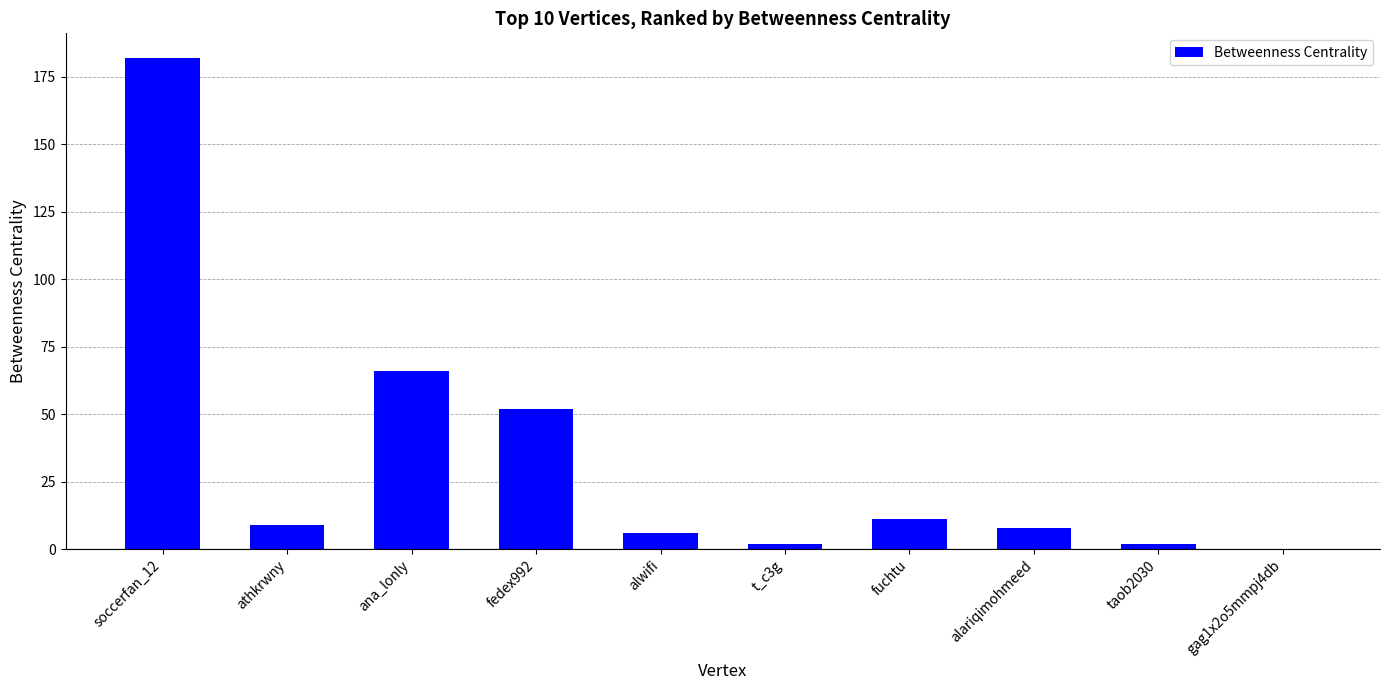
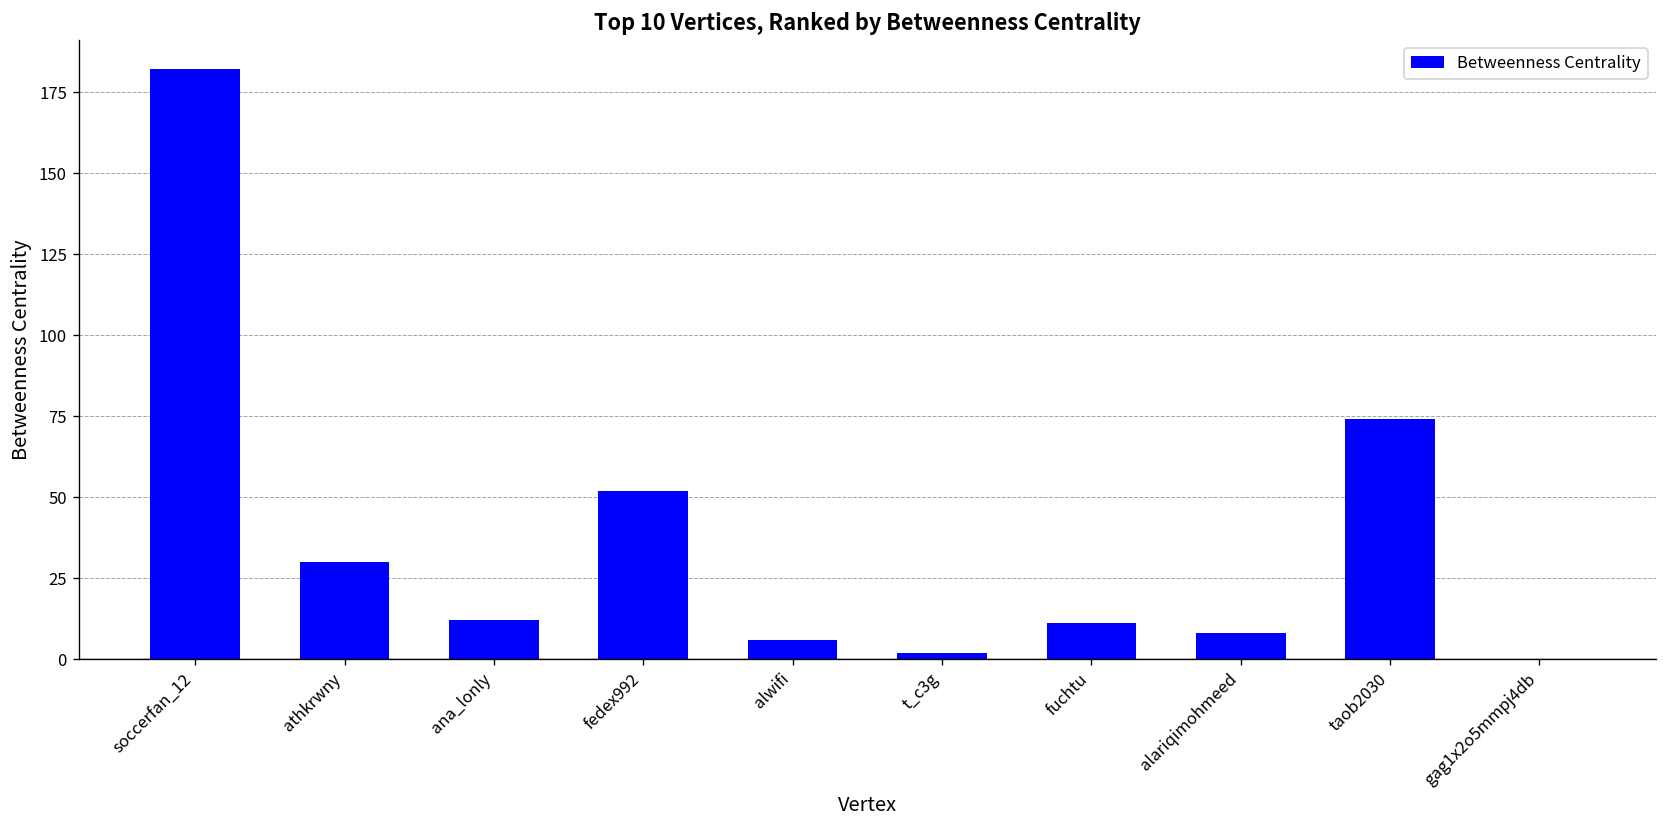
  {
    "soccerfan_12": 182,
-   "athkrwny": 9,
-   "ana_lonly": 66,
+   "athkrwny": 30,
+   "ana_lonly": 12,
    "fedex992": 52,
    "alwifi": 6,
    "t_c3g": 2,
    "fuchtu": 11,
    "alariqimohmeed": 8,
-   "taob2030": 2,
+   "taob2030": 74,
    "gag1x2o5mmpj4db": 0
  }
